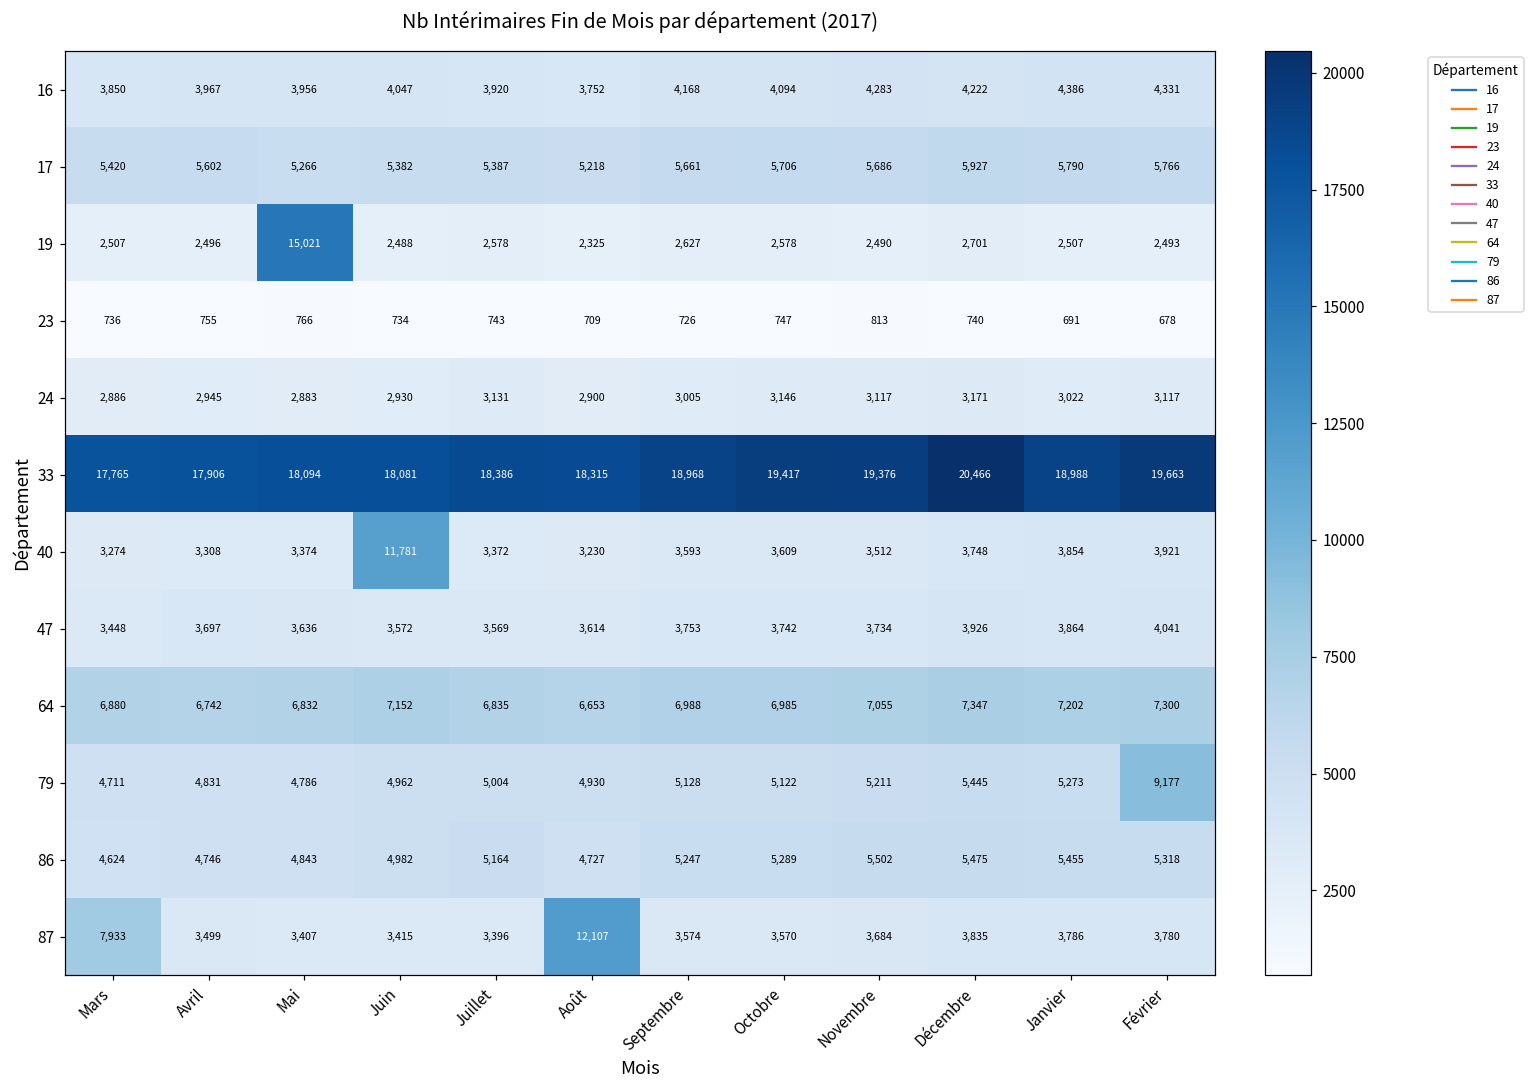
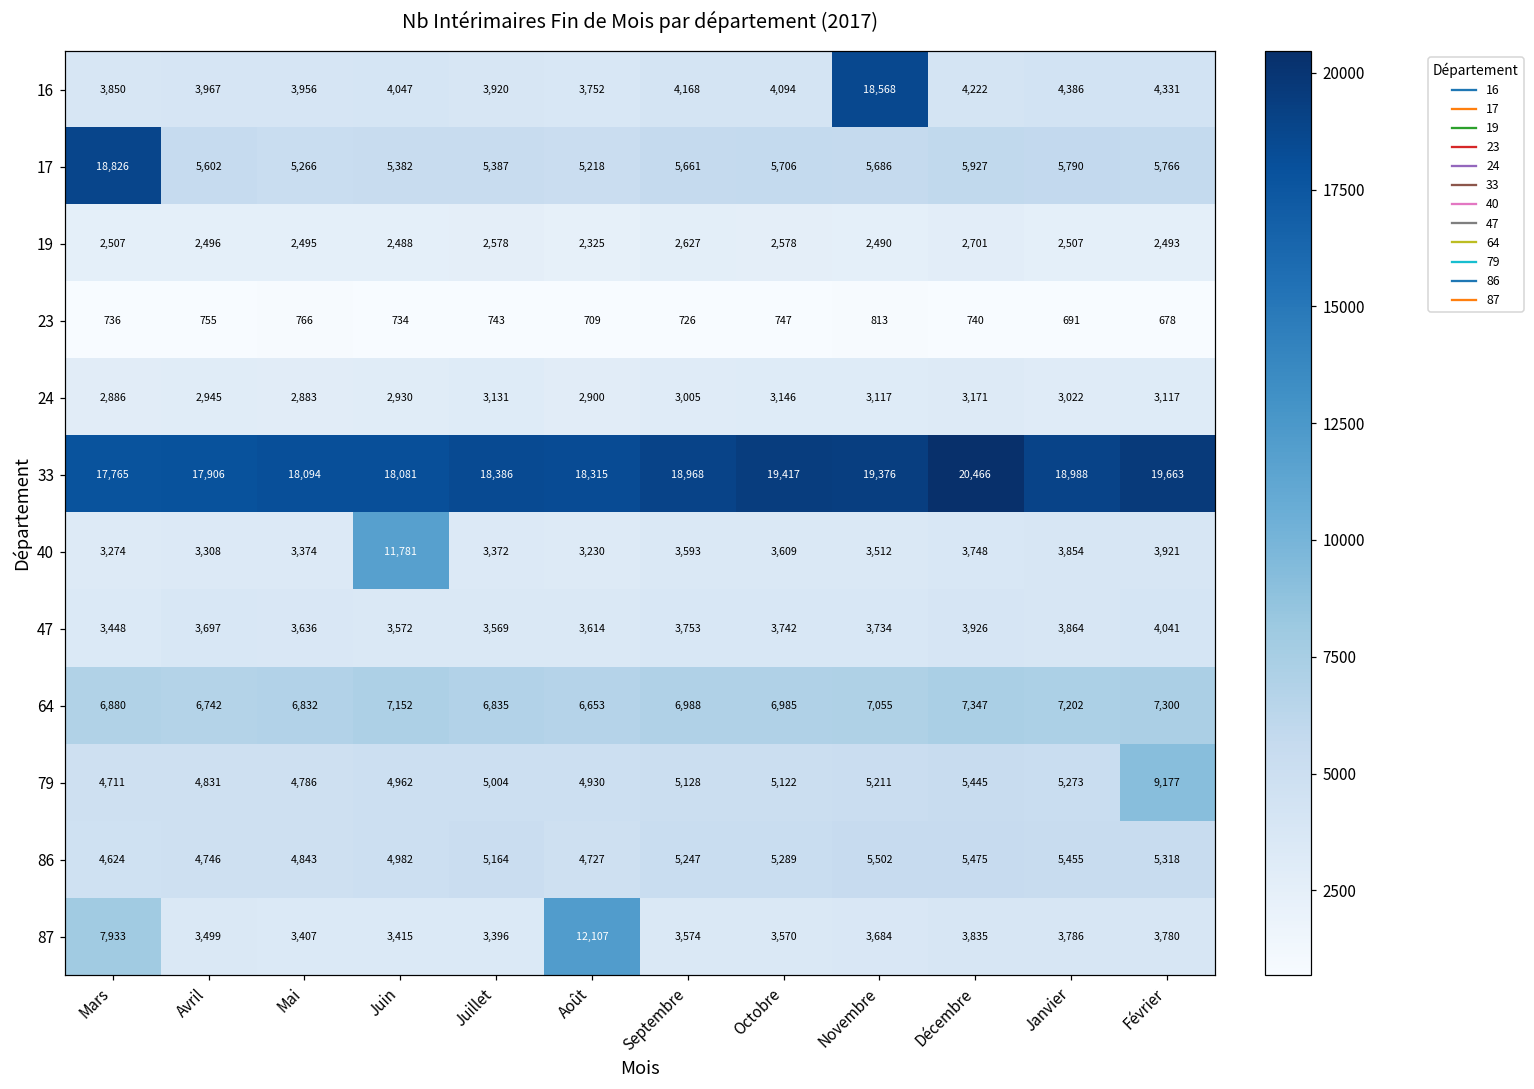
  {
    "16": {
      "Mars": "3,850",
      "Avril": "3,967",
      "Mai": "3,956",
      "Juin": "4,047",
      "Juillet": "3,920",
      "Août": "3,752",
      "Septembre": "4,168",
      "Octobre": "4,094",
-     "Novembre": "4,283",
+     "Novembre": "18,568",
      "Décembre": "4,222",
      "Janvier": "4,386",
      "Février": "4,331"
    },
    "17": {
-     "Mars": "5,420",
+     "Mars": "18,826",
      "Avril": "5,602",
      "Mai": "5,266",
      "Juin": "5,382",
      "Juillet": "5,387",
      "Août": "5,218",
      "Septembre": "5,661",
      "Octobre": "5,706",
      "Novembre": "5,686",
      "Décembre": "5,927",
      "Janvier": "5,790",
      "Février": "5,766"
    },
    "19": {
      "Mars": "2,507",
      "Avril": "2,496",
-     "Mai": "15,021",
+     "Mai": "2,495",
      "Juin": "2,488",
      "Juillet": "2,578",
      "Août": "2,325",
      "Septembre": "2,627",
      "Octobre": "2,578",
      "Novembre": "2,490",
      "Décembre": "2,701",
      "Janvier": "2,507",
      "Février": "2,493"
    },
    "23": {
      "Mars": "736",
      "Avril": "755",
      "Mai": "766",
      "Juin": "734",
      "Juillet": "743",
      "Août": "709",
      "Septembre": "726",
      "Octobre": "747",
      "Novembre": "813",
      "Décembre": "740",
      "Janvier": "691",
      "Février": "678"
    },
    "24": {
      "Mars": "2,886",
      "Avril": "2,945",
      "Mai": "2,883",
      "Juin": "2,930",
      "Juillet": "3,131",
      "Août": "2,900",
      "Septembre": "3,005",
      "Octobre": "3,146",
      "Novembre": "3,117",
      "Décembre": "3,171",
      "Janvier": "3,022",
      "Février": "3,117"
    },
    "33": {
      "Mars": "17,765",
      "Avril": "17,906",
      "Mai": "18,094",
      "Juin": "18,081",
      "Juillet": "18,386",
      "Août": "18,315",
      "Septembre": "18,968",
      "Octobre": "19,417",
      "Novembre": "19,376",
      "Décembre": "20,466",
      "Janvier": "18,988",
      "Février": "19,663"
    },
    "40": {
      "Mars": "3,274",
      "Avril": "3,308",
      "Mai": "3,374",
      "Juin": "11,781",
      "Juillet": "3,372",
      "Août": "3,230",
      "Septembre": "3,593",
      "Octobre": "3,609",
      "Novembre": "3,512",
      "Décembre": "3,748",
      "Janvier": "3,854",
      "Février": "3,921"
    },
    "47": {
      "Mars": "3,448",
      "Avril": "3,697",
      "Mai": "3,636",
      "Juin": "3,572",
      "Juillet": "3,569",
      "Août": "3,614",
      "Septembre": "3,753",
      "Octobre": "3,742",
      "Novembre": "3,734",
      "Décembre": "3,926",
      "Janvier": "3,864",
      "Février": "4,041"
    },
    "64": {
      "Mars": "6,880",
      "Avril": "6,742",
      "Mai": "6,832",
      "Juin": "7,152",
      "Juillet": "6,835",
      "Août": "6,653",
      "Septembre": "6,988",
      "Octobre": "6,985",
      "Novembre": "7,055",
      "Décembre": "7,347",
      "Janvier": "7,202",
      "Février": "7,300"
    },
    "79": {
      "Mars": "4,711",
      "Avril": "4,831",
      "Mai": "4,786",
      "Juin": "4,962",
      "Juillet": "5,004",
      "Août": "4,930",
      "Septembre": "5,128",
      "Octobre": "5,122",
      "Novembre": "5,211",
      "Décembre": "5,445",
      "Janvier": "5,273",
      "Février": "9,177"
    },
    "86": {
      "Mars": "4,624",
      "Avril": "4,746",
      "Mai": "4,843",
      "Juin": "4,982",
      "Juillet": "5,164",
      "Août": "4,727",
      "Septembre": "5,247",
      "Octobre": "5,289",
      "Novembre": "5,502",
      "Décembre": "5,475",
      "Janvier": "5,455",
      "Février": "5,318"
    },
    "87": {
      "Mars": "7,933",
      "Avril": "3,499",
      "Mai": "3,407",
      "Juin": "3,415",
      "Juillet": "3,396",
      "Août": "12,107",
      "Septembre": "3,574",
      "Octobre": "3,570",
      "Novembre": "3,684",
      "Décembre": "3,835",
      "Janvier": "3,786",
      "Février": "3,780"
    }
  }
